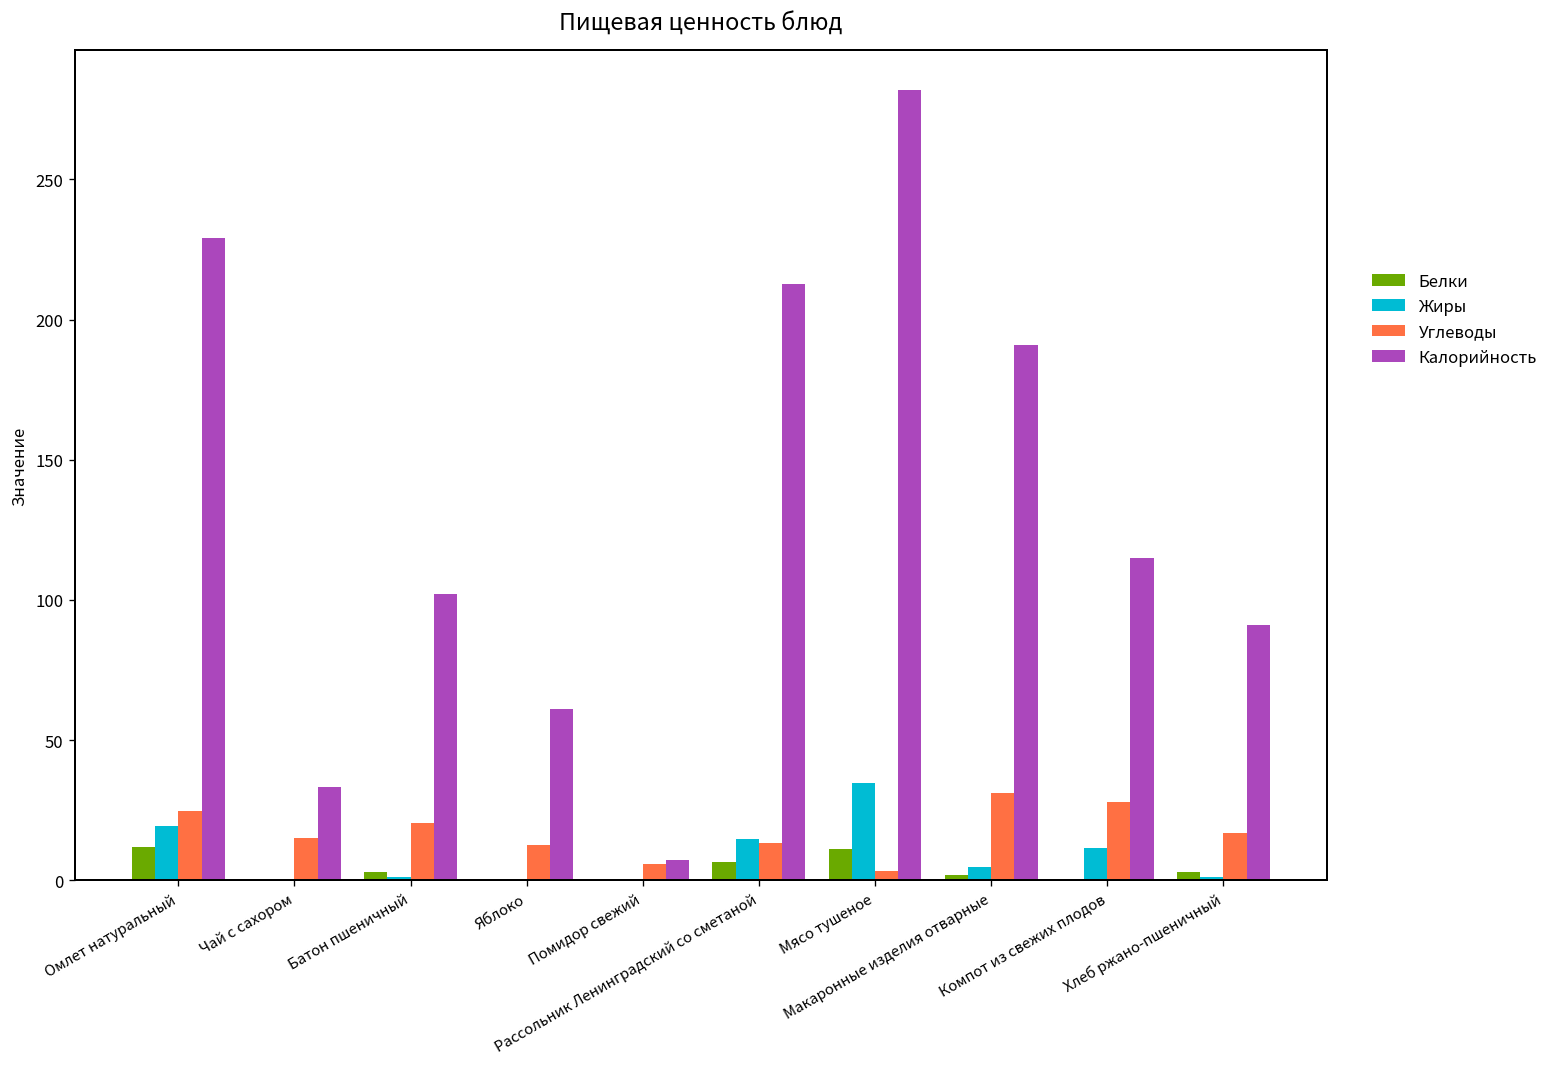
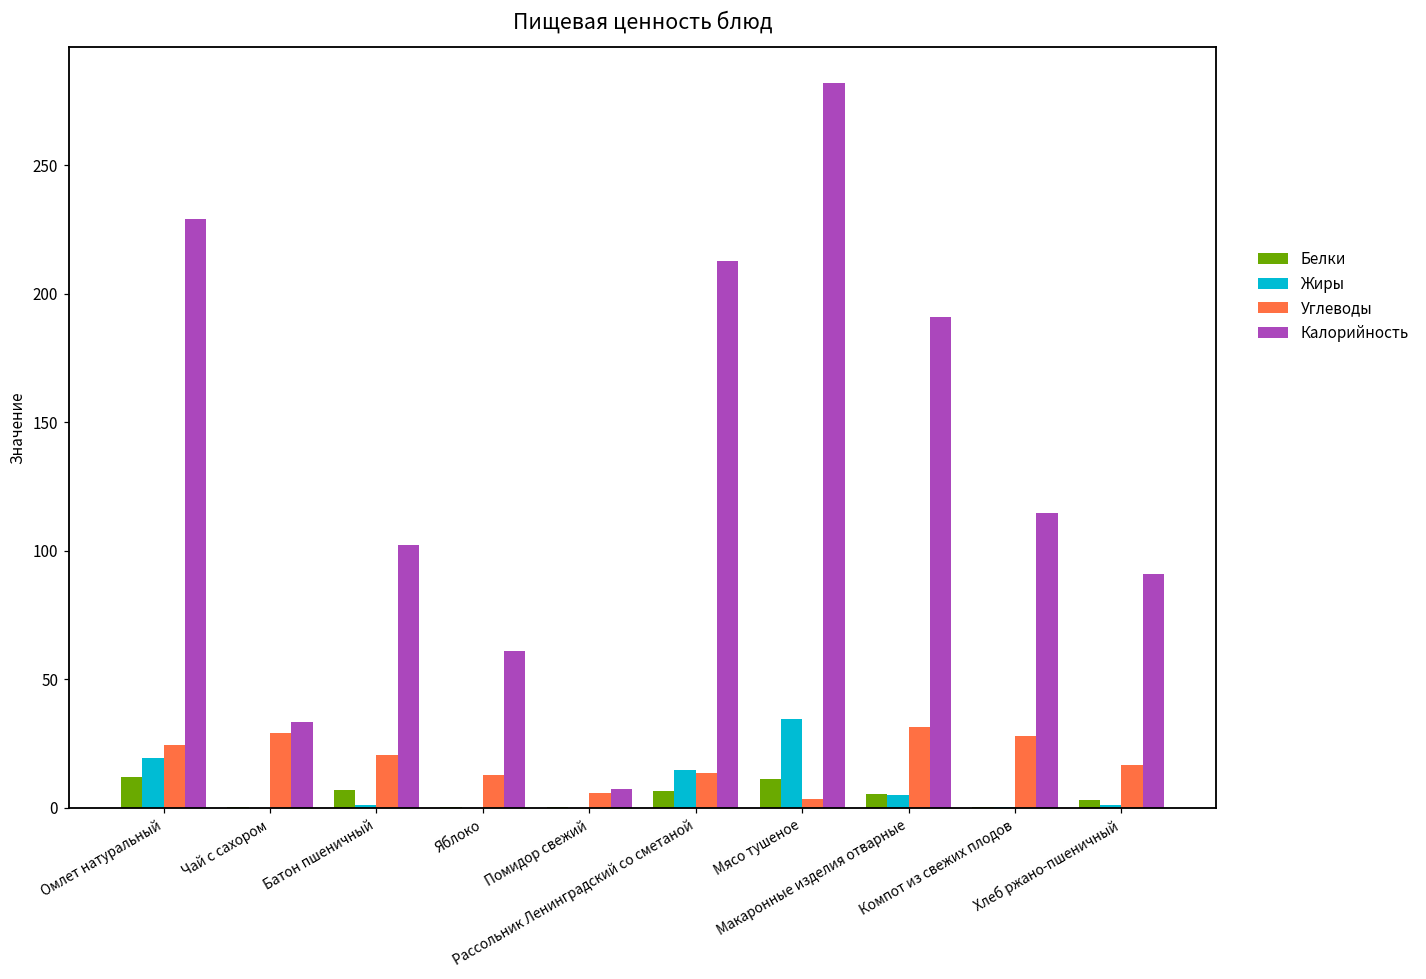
  {
    "Белки": {
      "Омлет натуральный": 12,
-     "Батон пшеничный": 3,
+     "Батон пшеничный": 7,
      "Рассольник Ленинградский со сметаной": 7,
      "Мясо тушеное": 11,
-     "Макаронные изделия отварные": 2,
+     "Макаронные изделия отварные": 6,
      "Хлеб ржано-пшеничный": 3
    },
    "Жиры": {
      "Омлет натуральный": 19,
      "Чай с сахором": 0,
      "Батон пшеничный": 1,
      "Рассольник Ленинградский со сметаной": 15,
      "Мясо тушеное": 35,
      "Макаронные изделия отварные": 5,
-     "Компот из свежих плодов": 11
+     "Компот из свежих плодов": 0
    },
    "Углеводы": {
      "Омлет натуральный": 25,
-     "Чай с сахором": 15,
+     "Чай с сахором": 29,
      "Батон пшеничный": 21,
      "Яблоко": 13,
      "Помидор свежий": 6,
      "Рассольник Ленинградский со сметаной": 13,
      "Мясо тушеное": 3,
      "Макаронные изделия отварные": 31,
      "Компот из свежих плодов": 28,
      "Хлеб ржано-пшеничный": 17
    },
    "Калорийность": {
      "Омлет натуральный": 229,
      "Чай с сахором": 33,
      "Батон пшеничный": 102,
      "Яблоко": 61,
      "Помидор свежий": 7,
      "Рассольник Ленинградский со сметаной": 213,
      "Мясо тушеное": 282,
      "Макаронные изделия отварные": 191,
      "Компот из свежих плодов": 115,
      "Хлеб ржано-пшеничный": 91
    }
  }
